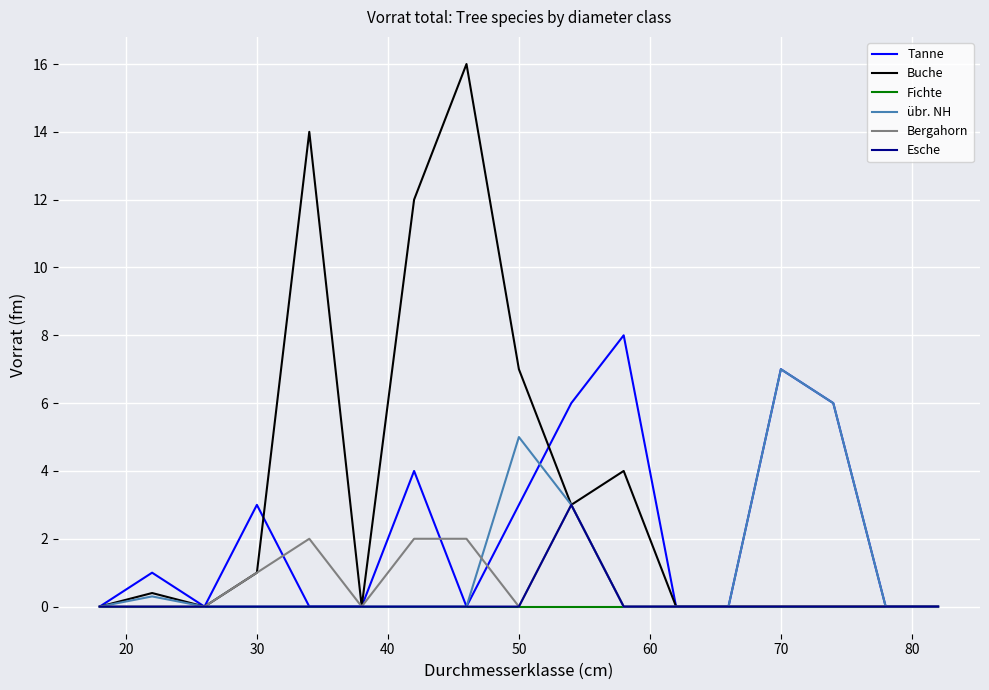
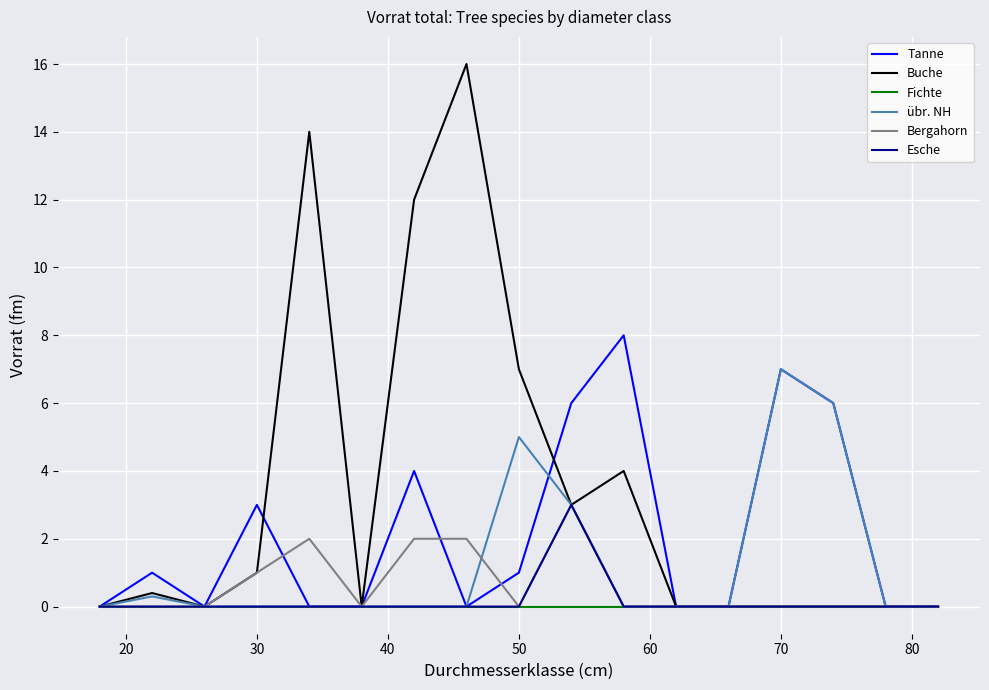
  {
    "Tanne": {
      "30": 3,
-     "50": 3
+     "50": 1
    },
    "Buche": {
      "50": 7
    },
    "übr. NH": {
      "50": 5
    }
  }
